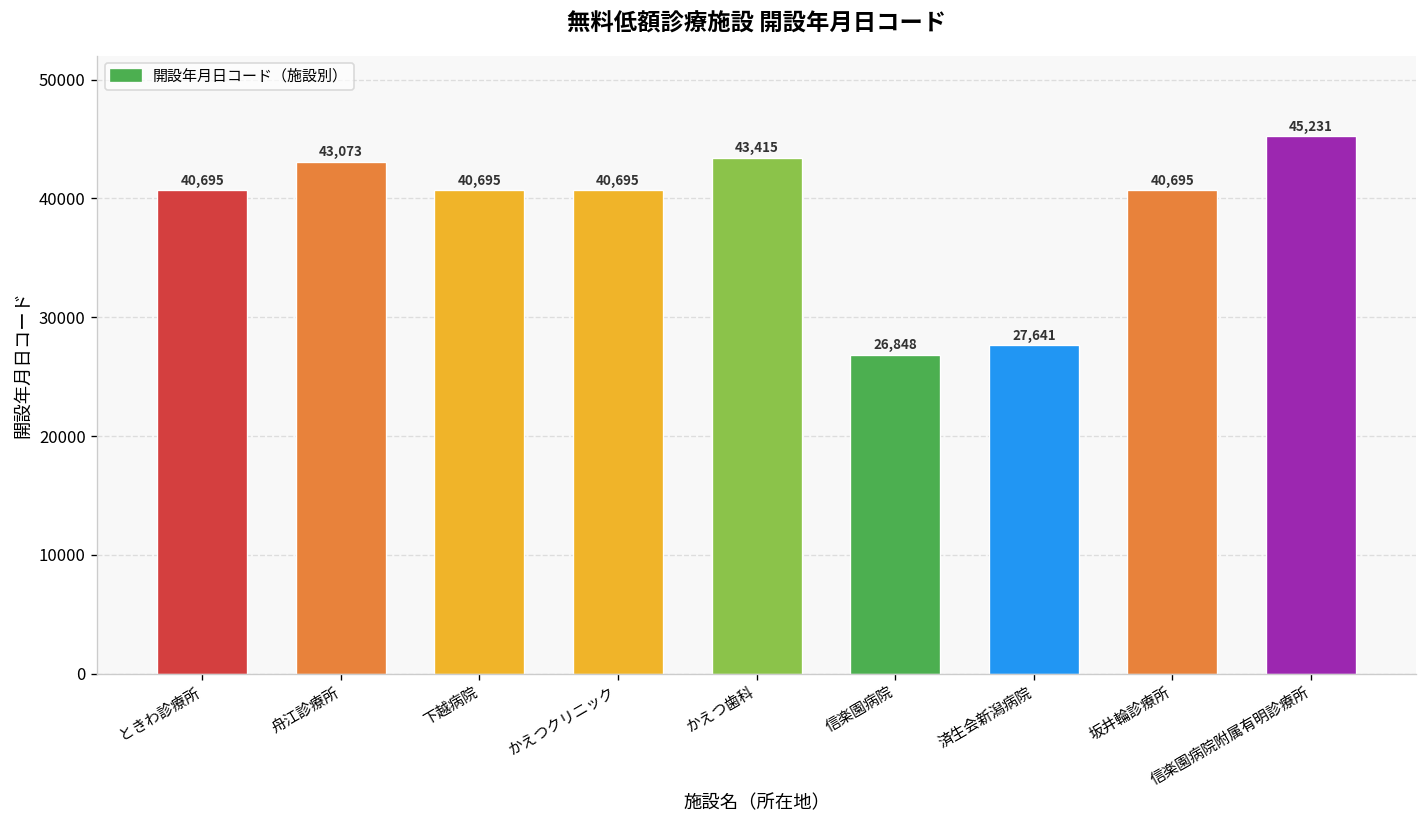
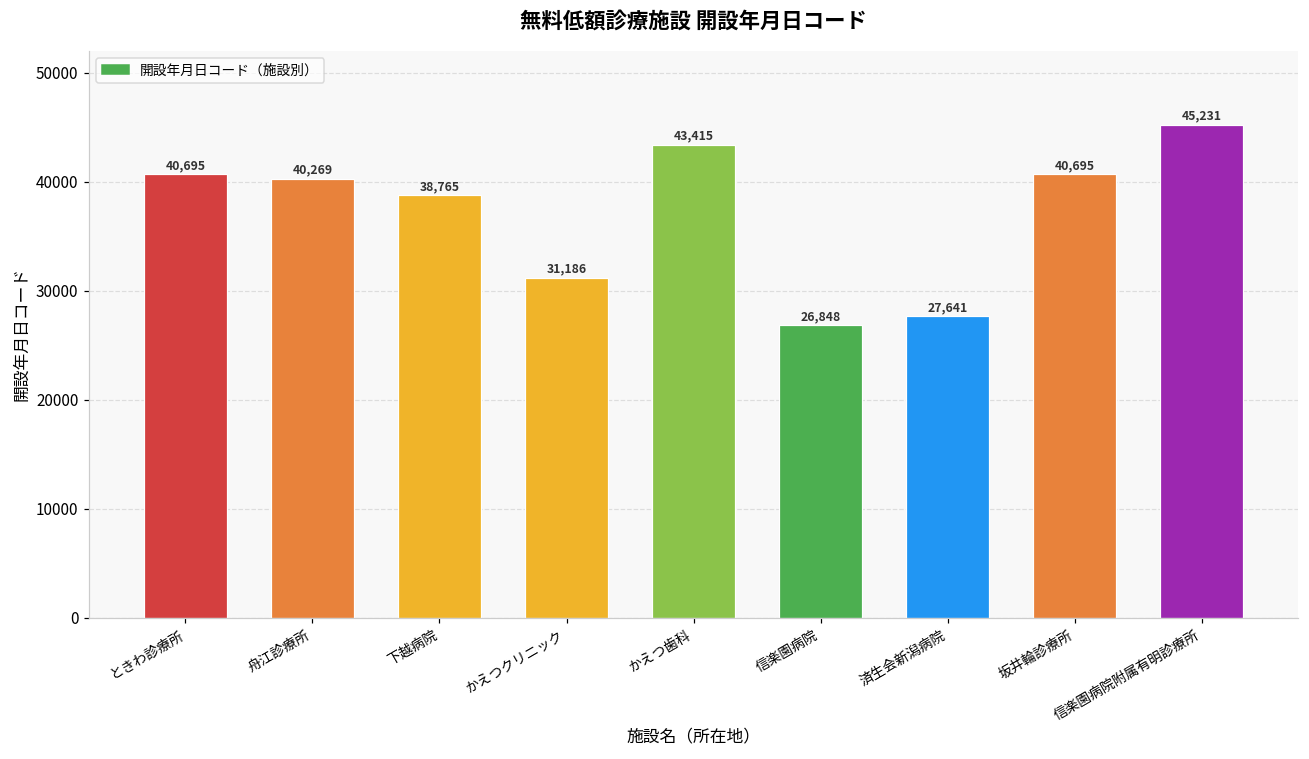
  {
    "ときわ診療所": "40,695",
-   "舟江診療所": "43,073",
-   "下越病院": "40,695",
-   "かえつクリニック": "40,695",
+   "舟江診療所": "40,269",
+   "下越病院": "38,765",
+   "かえつクリニック": "31,186",
    "かえつ歯科": "43,415",
    "信楽園病院": "26,848",
    "済生会新潟病院": "27,641",
    "坂井輪診療所": "40,695",
    "信楽園病院附属有明診療所": "45,231"
  }
